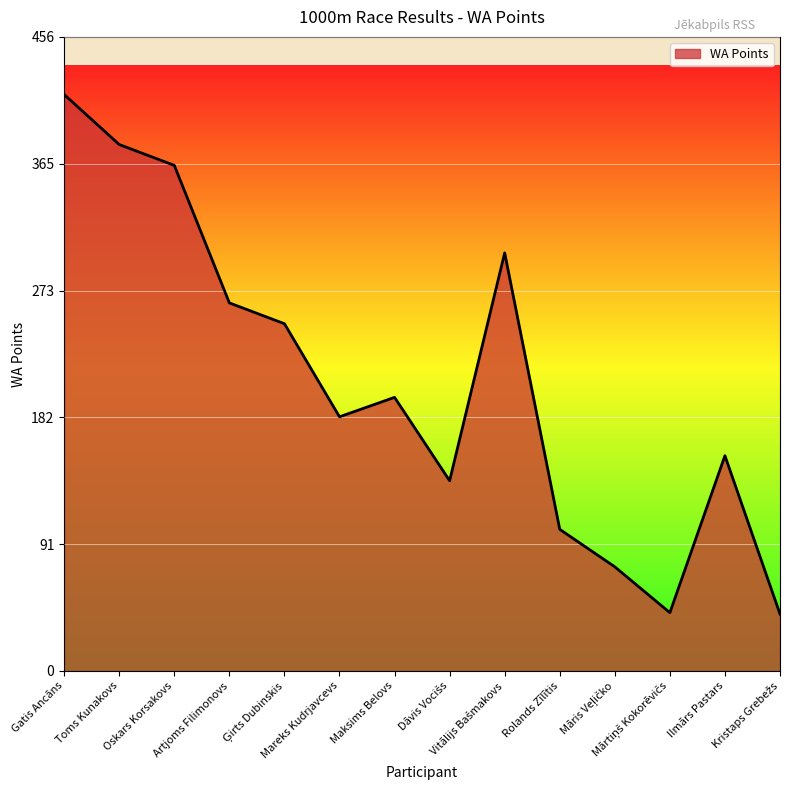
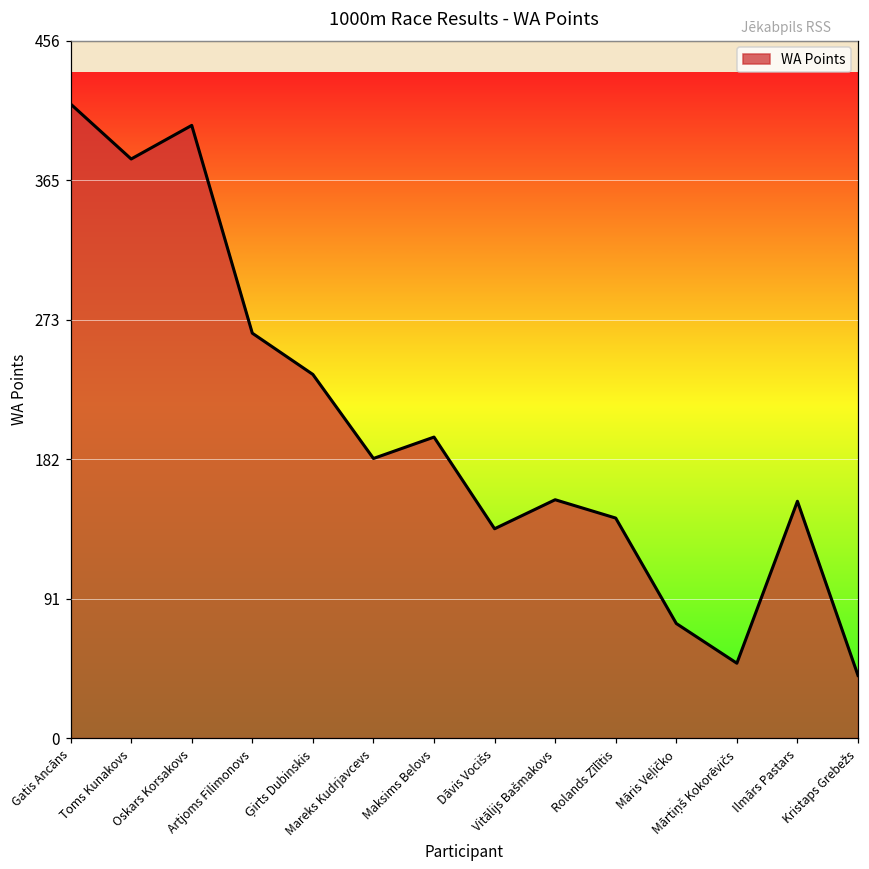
  {
    "Gatis Ancāns": 415,
    "Toms Kunakovs": 379,
-   "Oskars Korsakovs": 364,
+   "Oskars Korsakovs": 401,
    "Artjoms Filimonovs": 265,
-   "Ģirts Dubinskis": 250,
+   "Ģirts Dubinskis": 238,
    "Mareks Kudrjavcevs": 183,
    "Maksims Belovs": 197,
    "Dāvis Vocišs": 137,
-   "Vitālijs Bašmakovs": 301,
-   "Rolands Zīlītis": 102,
+   "Vitālijs Bašmakovs": 156,
+   "Rolands Zīlītis": 144,
    "Māris Veļičko": 75,
-   "Mārtiņš Kokorēvičs": 42,
+   "Mārtiņš Kokorēvičs": 49,
    "Ilmārs Pastars": 155,
    "Kristaps Grebežs": 41
  }
